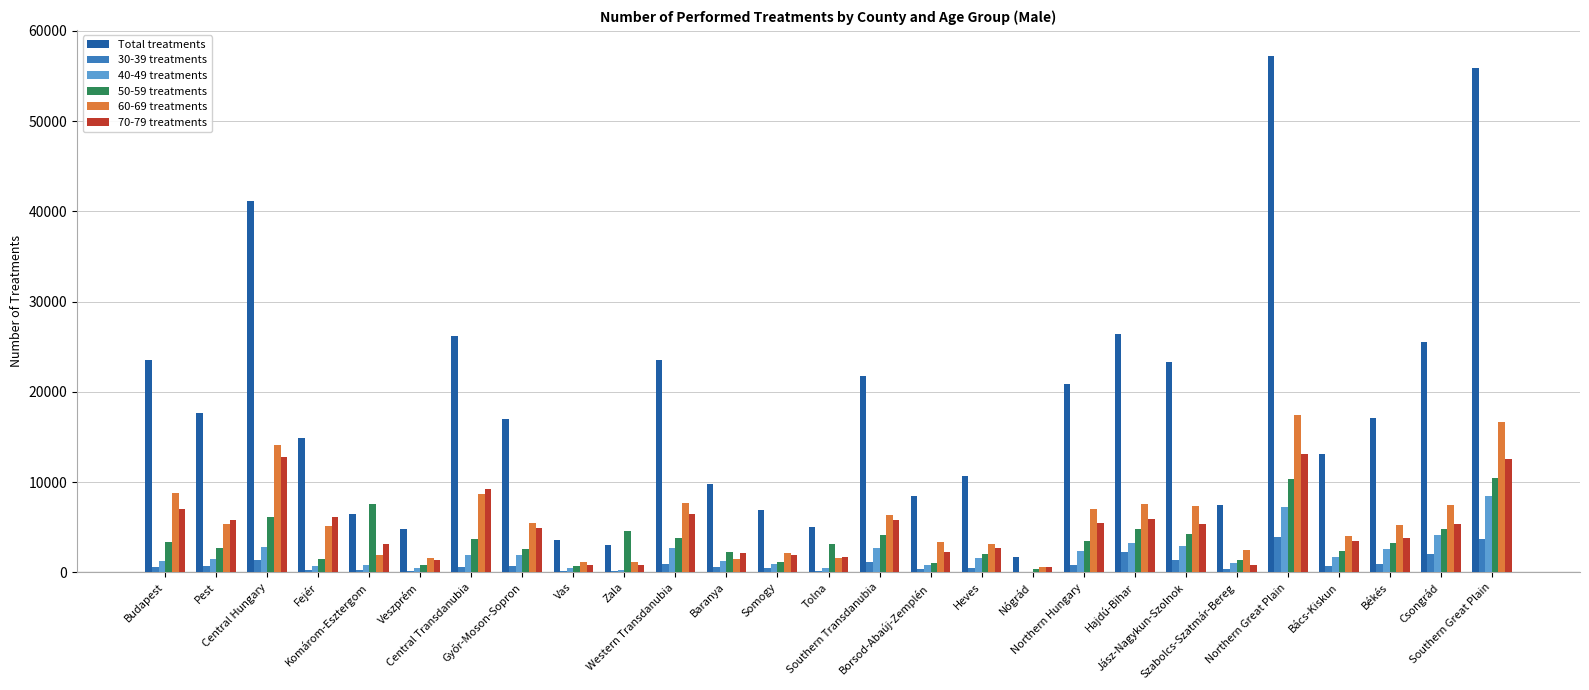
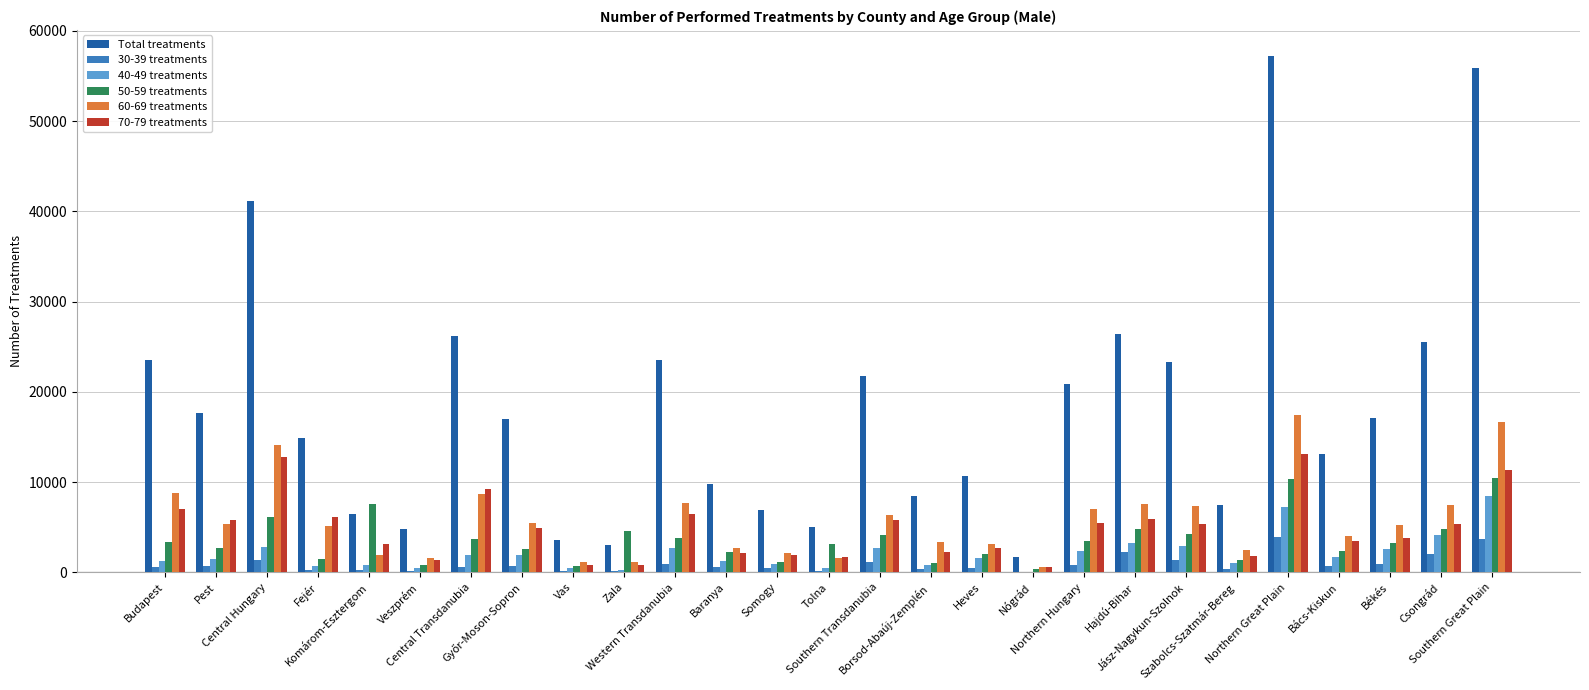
  {
    "50-59 treatments": {
      "Budapest": 3000,
      "Pest": 3000,
      "Central Hungary": 6000,
      "Fejér": 2000,
      "Komárom-Esztergom": 8000,
      "Veszprém": 1000,
      "Central Transdanubia": 4000,
      "Győr-Moson-Sopron": 3000,
      "Vas": 1000,
      "Zala": 5000,
      "Western Transdanubia": 4000,
      "Baranya": 2000,
      "Somogy": 1000,
      "Tolna": 3000,
      "Southern Transdanubia": 4000,
      "Borsod-Abaúj-Zemplén": 1000,
      "Heves": 2000,
      "Nógrád": 0,
      "Northern Hungary": 3000,
      "Hajdú-Bihar": 5000,
      "Jász-Nagykun-Szolnok": 4000,
      "Szabolcs-Szatmár-Bereg": 1000,
      "Northern Great Plain": 10000,
      "Bács-Kiskun": 2000,
      "Békés": 3000,
      "Csongrád": 5000,
      "Southern Great Plain": 10000
    },
    "60-69 treatments": {
      "Budapest": 9000,
      "Pest": 5000,
      "Central Hungary": 14000,
      "Fejér": 5000,
      "Komárom-Esztergom": 2000,
      "Veszprém": 2000,
      "Central Transdanubia": 9000,
      "Győr-Moson-Sopron": 5000,
      "Vas": 1000,
      "Zala": 1000,
      "Western Transdanubia": 8000,
-     "Baranya": 2000,
+     "Baranya": 3000,
      "Somogy": 2000,
      "Tolna": 2000,
      "Southern Transdanubia": 6000,
      "Borsod-Abaúj-Zemplén": 3000,
      "Heves": 3000,
      "Nógrád": 1000,
      "Northern Hungary": 7000,
      "Hajdú-Bihar": 8000,
      "Jász-Nagykun-Szolnok": 7000,
      "Szabolcs-Szatmár-Bereg": 3000,
      "Northern Great Plain": 17000,
      "Bács-Kiskun": 4000,
      "Békés": 5000,
      "Csongrád": 7000,
      "Southern Great Plain": 17000
    },
    "70-79 treatments": {
      "Budapest": 7000,
      "Pest": 6000,
      "Central Hungary": 13000,
      "Fejér": 6000,
      "Komárom-Esztergom": 3000,
      "Veszprém": 1000,
      "Central Transdanubia": 9000,
      "Győr-Moson-Sopron": 5000,
      "Vas": 1000,
      "Zala": 1000,
      "Western Transdanubia": 6000,
      "Baranya": 2000,
      "Somogy": 2000,
      "Tolna": 2000,
      "Southern Transdanubia": 6000,
      "Borsod-Abaúj-Zemplén": 2000,
      "Heves": 3000,
      "Nógrád": 1000,
      "Northern Hungary": 5000,
      "Hajdú-Bihar": 6000,
      "Jász-Nagykun-Szolnok": 5000,
-     "Szabolcs-Szatmár-Bereg": 1000,
+     "Szabolcs-Szatmár-Bereg": 2000,
      "Northern Great Plain": 13000,
      "Bács-Kiskun": 3000,
      "Békés": 4000,
      "Csongrád": 5000,
-     "Southern Great Plain": 13000
+     "Southern Great Plain": 11000
    }
  }
